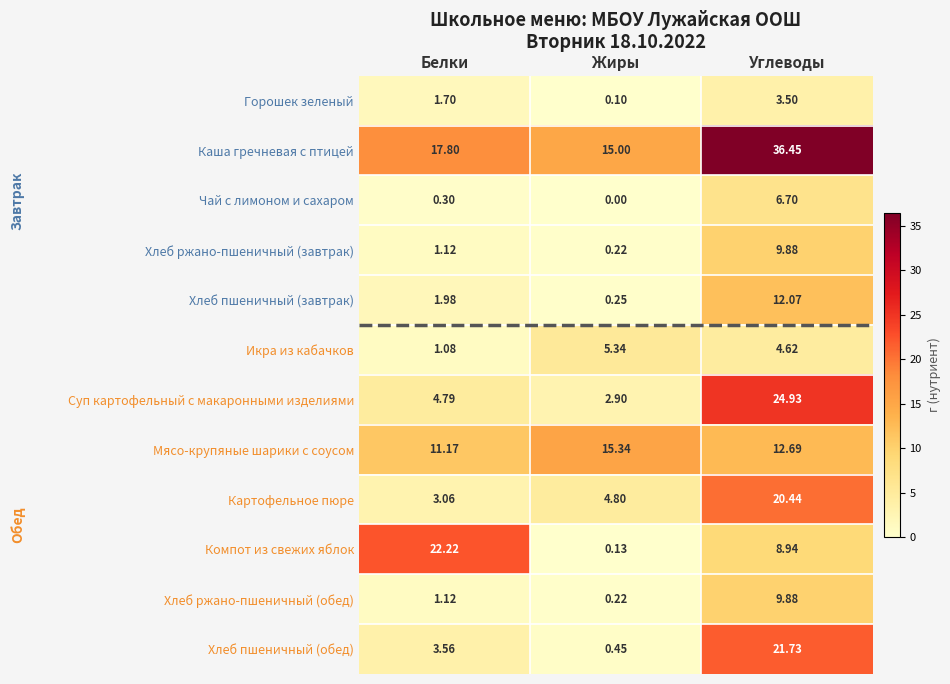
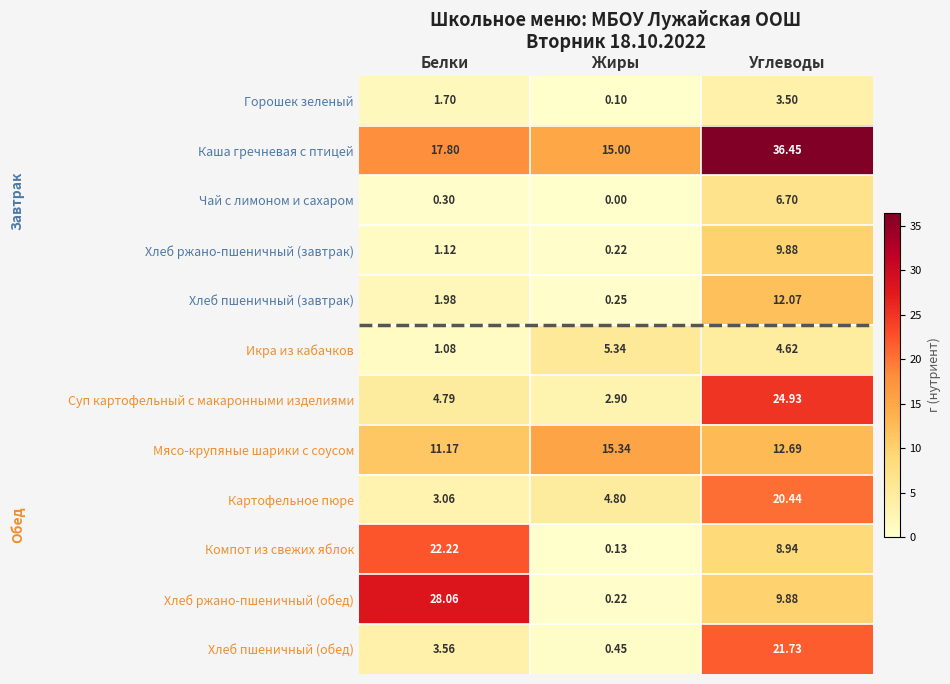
  {
    "Горошек зеленый": {
      "Белки": 1.70,
      "Жиры": 0.10,
      "Углеводы": 3.50
    },
    "Каша гречневая с птицей": {
      "Белки": 17.80,
      "Жиры": 15.00,
      "Углеводы": 36.45
    },
    "Чай с лимоном и сахаром": {
      "Белки": 0.30,
      "Жиры": 0.00,
      "Углеводы": 6.70
    },
    "Хлеб ржано-пшеничный (завтрак)": {
      "Белки": 1.12,
      "Жиры": 0.22,
      "Углеводы": 9.88
    },
    "Хлеб пшеничный (завтрак)": {
      "Белки": 1.98,
      "Жиры": 0.25,
      "Углеводы": 12.07
    },
    "Икра из кабачков": {
      "Белки": 1.08,
      "Жиры": 5.34,
      "Углеводы": 4.62
    },
    "Суп картофельный с макаронными изделиями": {
      "Белки": 4.79,
      "Жиры": 2.90,
      "Углеводы": 24.93
    },
    "Мясо-крупяные шарики с соусом": {
      "Белки": 11.17,
      "Жиры": 15.34,
      "Углеводы": 12.69
    },
    "Картофельное пюре": {
      "Белки": 3.06,
      "Жиры": 4.80,
      "Углеводы": 20.44
    },
    "Компот из свежих яблок": {
      "Белки": 22.22,
      "Жиры": 0.13,
      "Углеводы": 8.94
    },
    "Хлеб ржано-пшеничный (обед)": {
-     "Белки": 1.12,
+     "Белки": 28.06,
      "Жиры": 0.22,
      "Углеводы": 9.88
    },
    "Хлеб пшеничный (обед)": {
      "Белки": 3.56,
      "Жиры": 0.45,
      "Углеводы": 21.73
    }
  }
